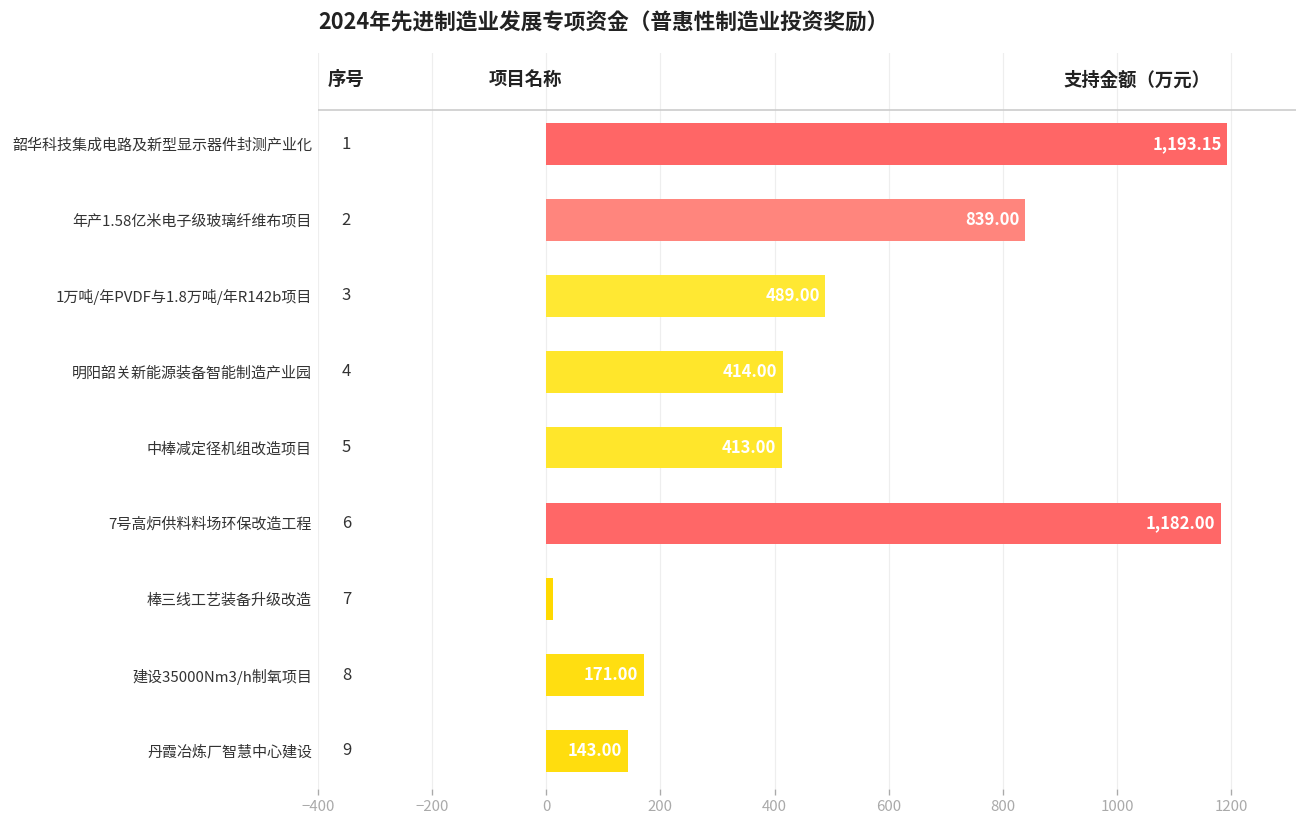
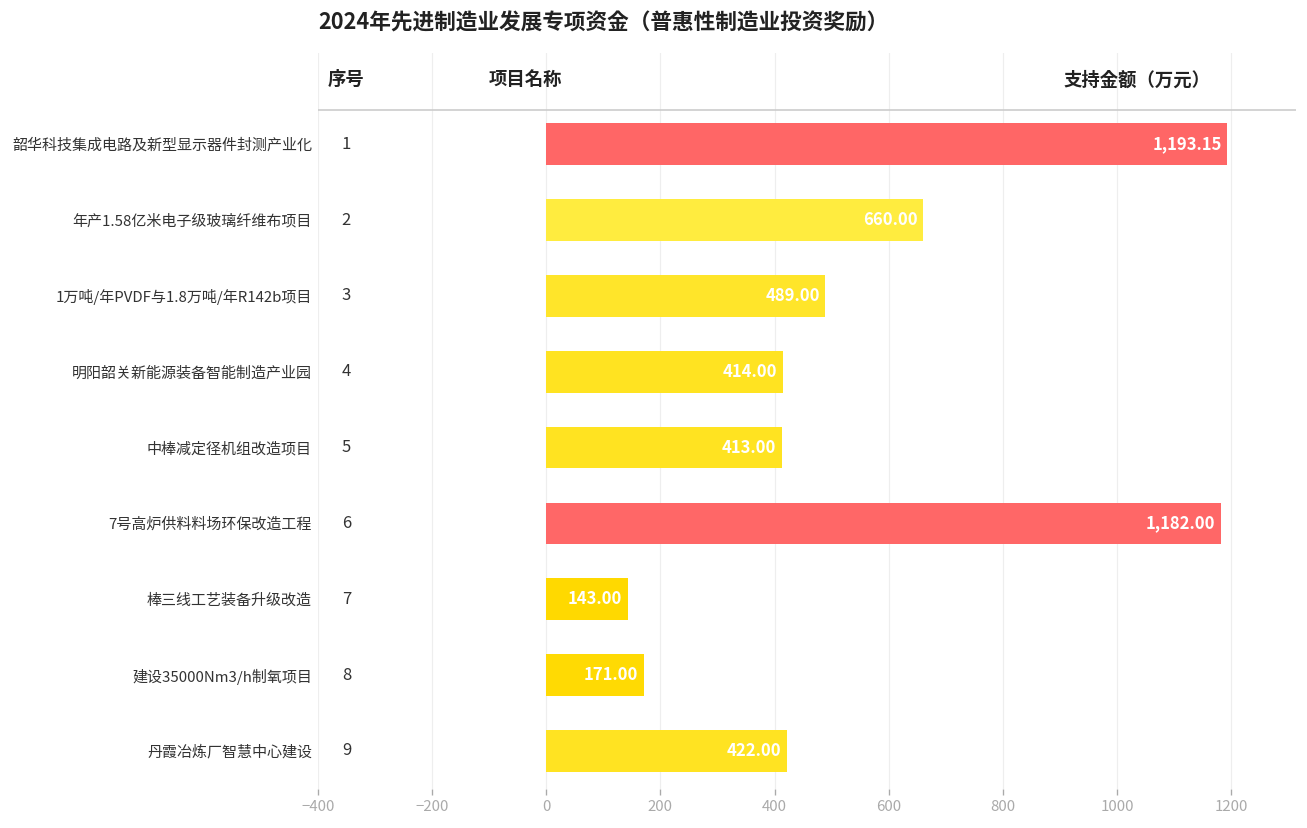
  {
    "韶华科技集成电路及新型显示器件封测产业化": "1,193.15",
-   "年产1.58亿米电子级玻璃纤维布项目": "839.00",
+   "年产1.58亿米电子级玻璃纤维布项目": "660.00",
    "1万吨/年PVDF与1.8万吨/年R142b项目": "489.00",
    "明阳韶关新能源装备智能制造产业园": "414.00",
    "中棒减定径机组改造项目": "413.00",
    "7号高炉供料料场环保改造工程": "1,182.00",
-   "棒三线工艺装备升级改造": "10",
+   "棒三线工艺装备升级改造": "140",
    "建设35000Nm3/h制氧项目": "171.00",
-   "丹霞冶炼厂智慧中心建设": "143.00"
+   "丹霞冶炼厂智慧中心建设": "422.00"
  }
